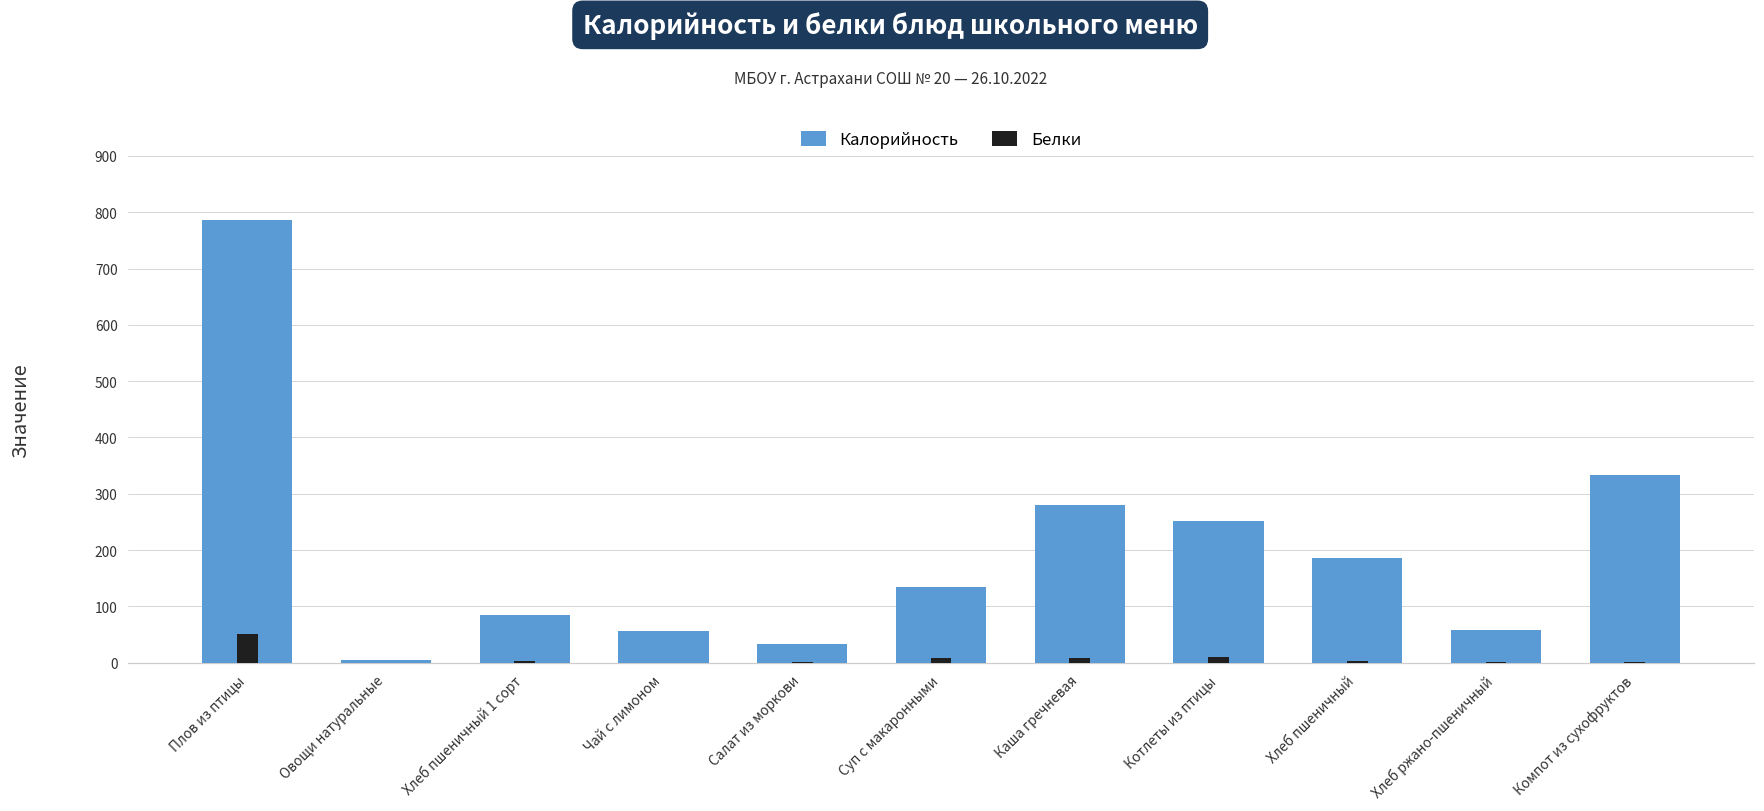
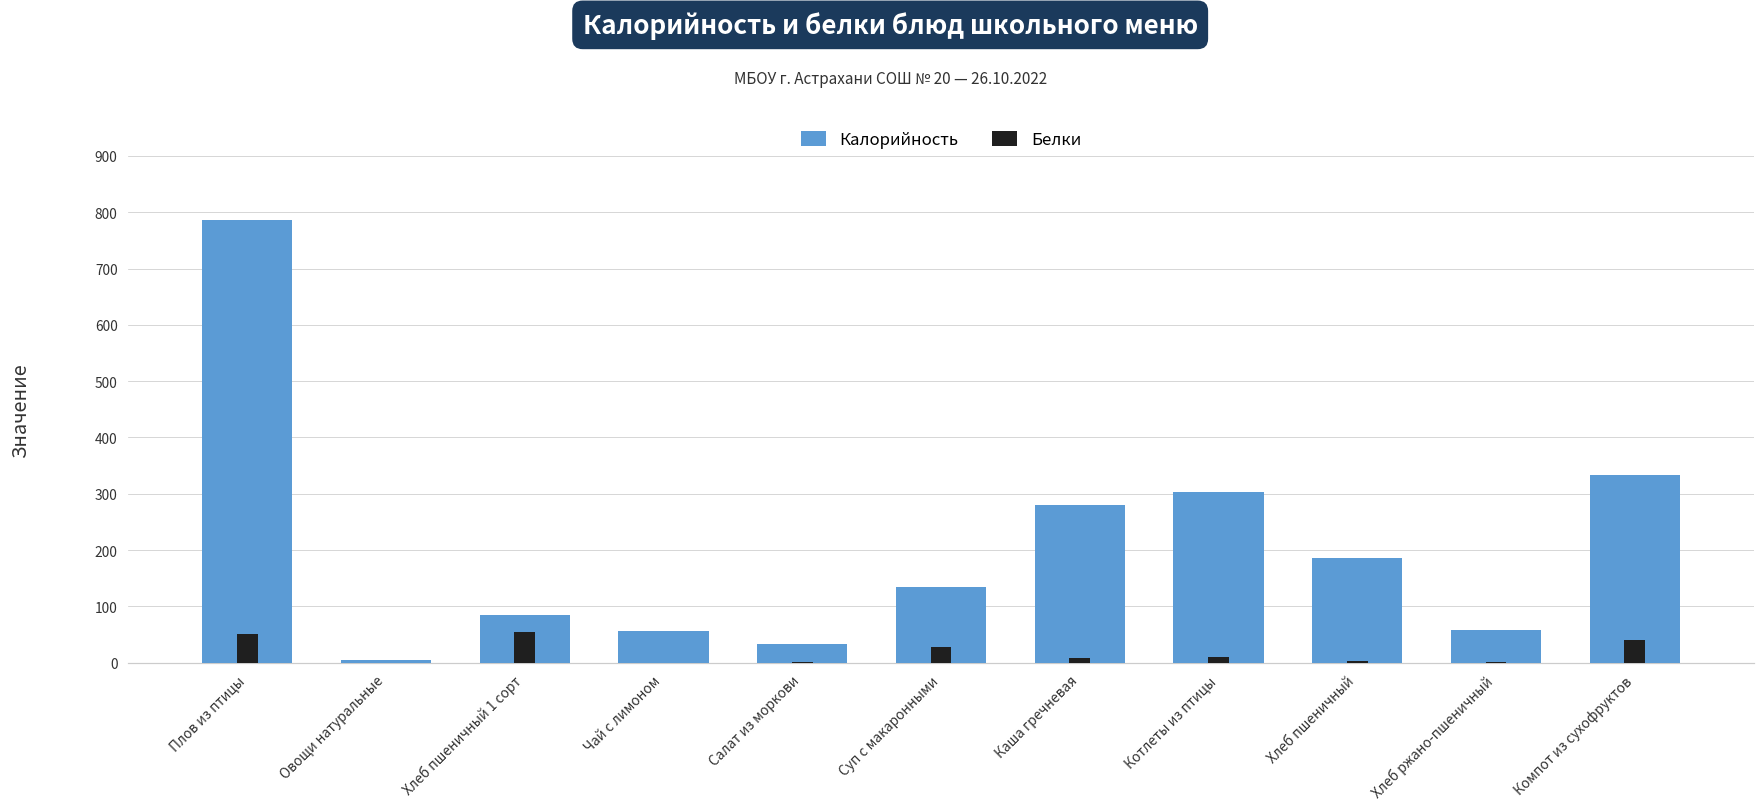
  {
    "Калорийность": {
      "Плов из птицы": 790,
      "Хлеб пшеничный 1 сорт": 90,
      "Чай с лимоном": 60,
      "Салат из моркови": 30,
      "Суп с макаронными": 130,
      "Каша гречневая": 280,
-     "Котлеты из птицы": 250,
+     "Котлеты из птицы": 300,
      "Хлеб пшеничный": 190,
      "Хлеб ржано-пшеничный": 60,
      "Компот из сухофруктов": 330
    },
    "Белки": {
-     "Хлеб пшеничный 1 сорт": 0,
-     "Суп с макаронными": 10,
-     "Компот из сухофруктов": 0
+     "Хлеб пшеничный 1 сорт": 50,
+     "Суп с макаронными": 30,
+     "Компот из сухофруктов": 40
    }
  }
